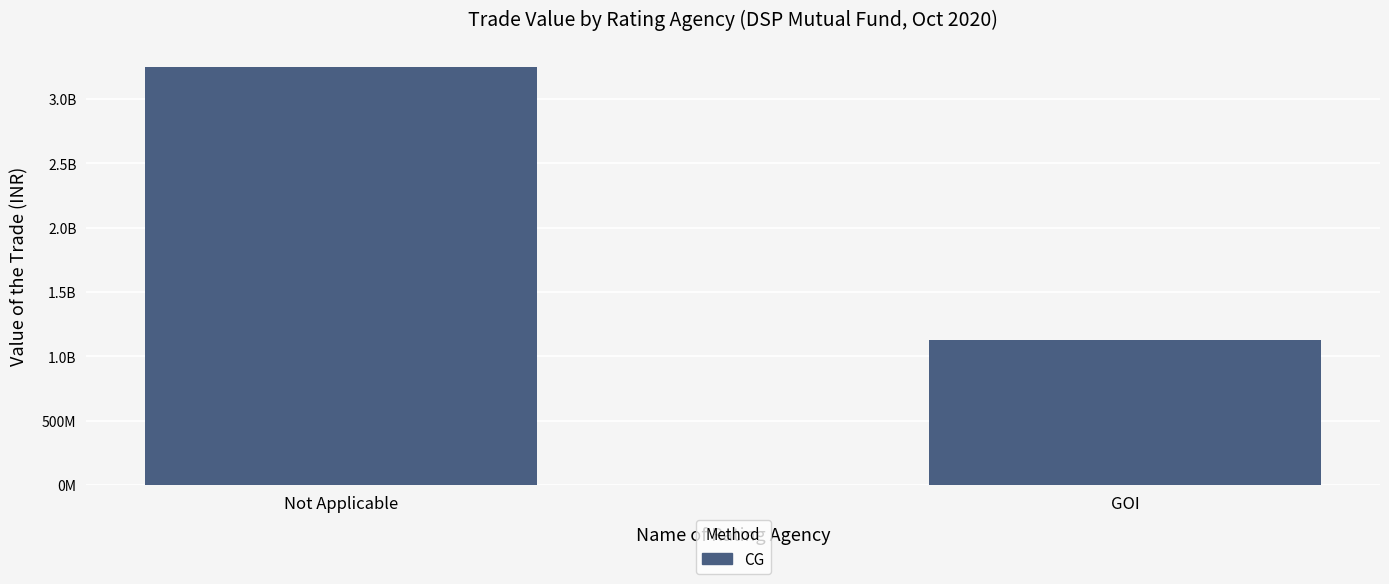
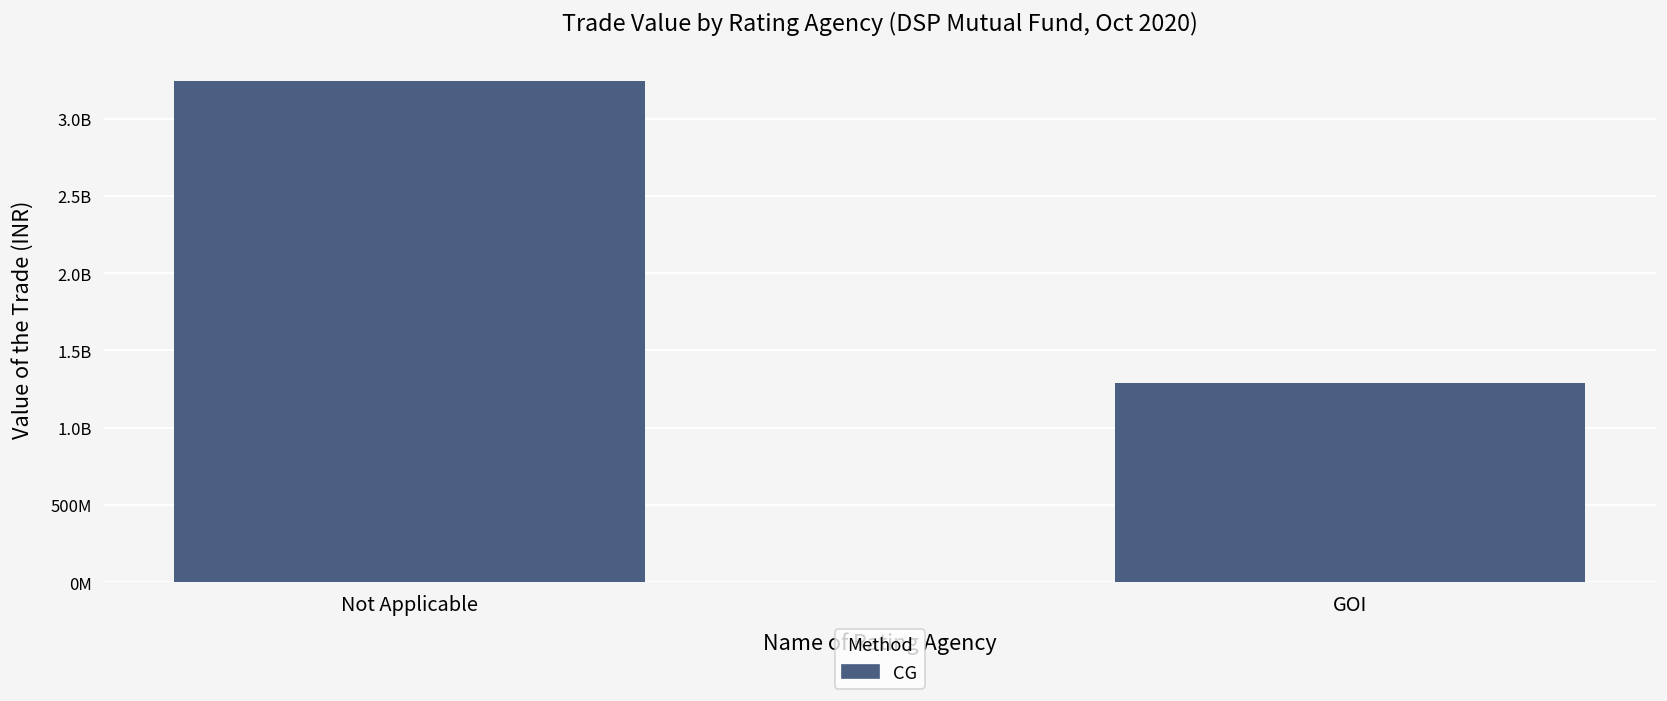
  {
    "Not Applicable": 3250000000,
-   "GOI": 1130000000
+   "GOI": 1290000000
  }
